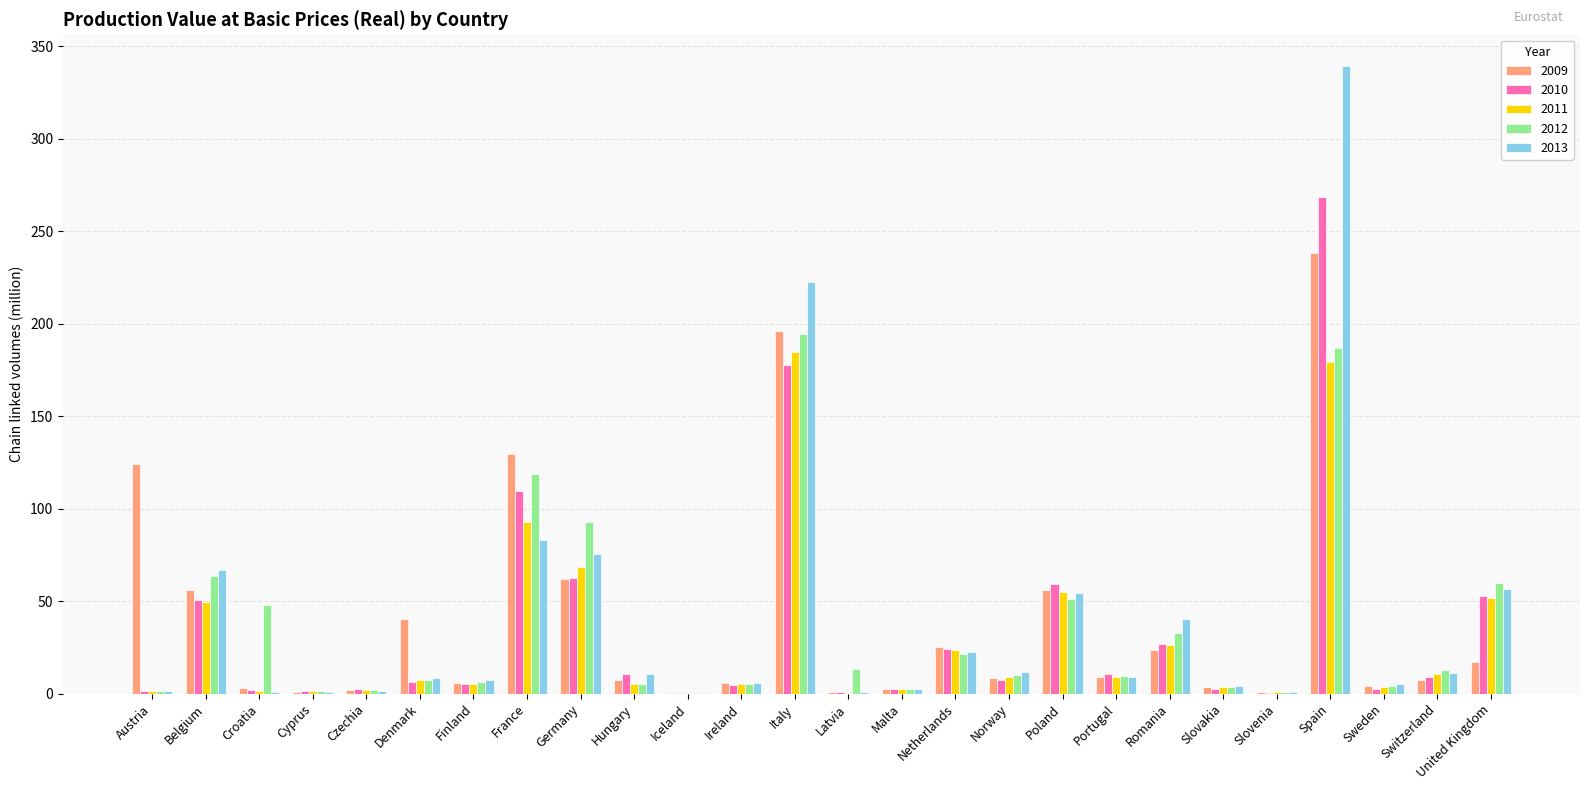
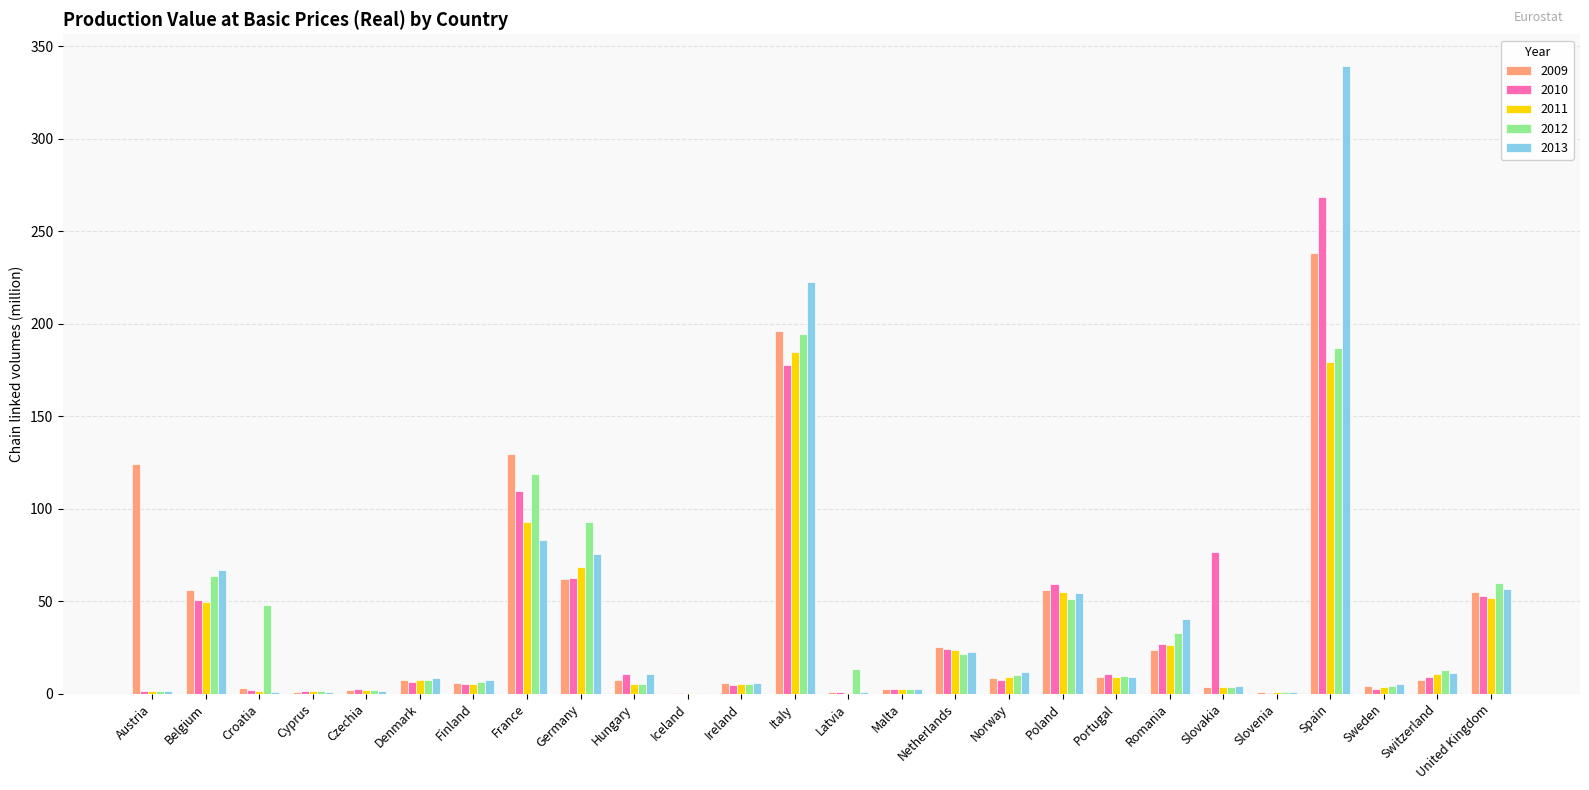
  {
    "2009": {
      "Austria": 124,
      "Belgium": 56,
      "Croatia": 3,
      "Czechia": 2,
-     "Denmark": 41,
+     "Denmark": 7,
      "Finland": 6,
      "France": 130,
      "Germany": 62,
      "Hungary": 8,
      "Ireland": 6,
      "Italy": 196,
      "Malta": 3,
      "Netherlands": 25,
      "Norway": 8,
      "Poland": 56,
      "Portugal": 9,
      "Romania": 23,
      "Slovakia": 3,
      "Spain": 238,
      "Sweden": 4,
      "Switzerland": 7,
-     "United Kingdom": 17
+     "United Kingdom": 55
    },
    "2010": {
      "Austria": 2,
      "Belgium": 51,
      "Croatia": 2,
      "Czechia": 2,
      "Denmark": 7,
      "Finland": 5,
      "France": 109,
      "Germany": 63,
      "Hungary": 10,
      "Ireland": 5,
      "Italy": 178,
      "Malta": 2,
      "Netherlands": 24,
      "Norway": 7,
      "Poland": 59,
      "Portugal": 11,
      "Romania": 27,
-     "Slovakia": 2,
+     "Slovakia": 77,
      "Spain": 269,
      "Sweden": 3,
      "Switzerland": 9,
      "United Kingdom": 53
    },
    "2011": {
      "Austria": 1,
      "Belgium": 50,
      "Croatia": 2,
      "Czechia": 2,
      "Denmark": 7,
      "Finland": 5,
      "France": 93,
      "Germany": 68,
      "Hungary": 5,
      "Ireland": 5,
      "Italy": 185,
      "Malta": 2,
      "Netherlands": 24,
      "Norway": 9,
      "Poland": 55,
      "Portugal": 9,
      "Romania": 27,
      "Slovakia": 4,
      "Spain": 179,
      "Sweden": 4,
      "Switzerland": 11,
      "United Kingdom": 52
    },
    "2012": {
      "Belgium": 63,
      "Croatia": 48,
      "Czechia": 2,
      "Denmark": 7,
      "Finland": 6,
      "France": 119,
      "Germany": 93,
      "Hungary": 5,
      "Ireland": 5,
      "Italy": 194,
      "Latvia": 13,
      "Malta": 3,
      "Netherlands": 22,
      "Norway": 10,
      "Poland": 51,
      "Portugal": 9,
      "Romania": 33,
      "Slovakia": 4,
      "Spain": 187,
      "Sweden": 4,
      "Switzerland": 13,
      "United Kingdom": 60
    },
    "2013": {
      "Austria": 1,
      "Belgium": 67,
      "Czechia": 2,
      "Denmark": 8,
      "Finland": 7,
      "France": 83,
      "Germany": 76,
      "Hungary": 10,
      "Ireland": 6,
      "Italy": 222,
      "Malta": 2,
      "Netherlands": 22,
      "Norway": 12,
      "Poland": 54,
      "Portugal": 9,
      "Romania": 41,
      "Slovakia": 4,
      "Spain": 340,
      "Sweden": 5,
      "Switzerland": 11,
      "United Kingdom": 56
    }
  }
